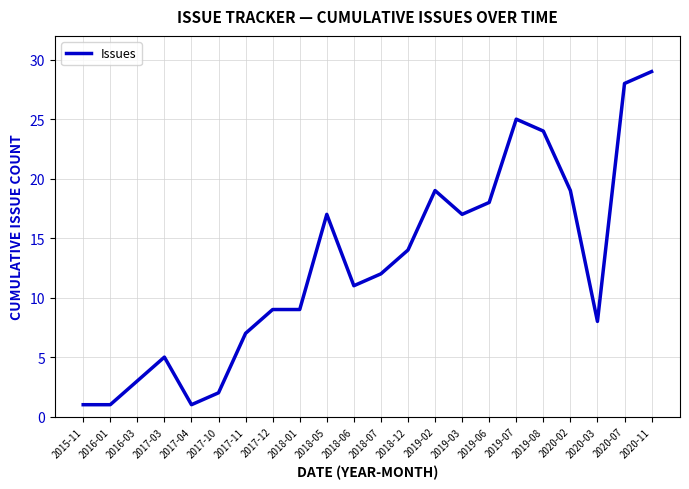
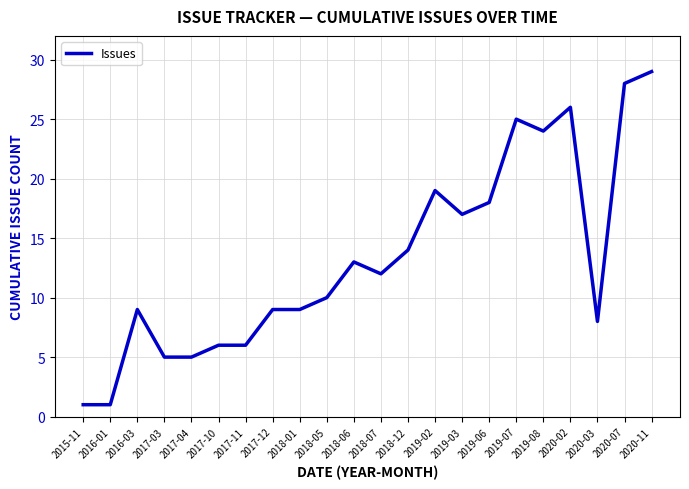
  {
    "2015-11": 1,
    "2016-01": 1,
-   "2016-03": 3,
+   "2016-03": 9,
    "2017-03": 5,
-   "2017-04": 1,
-   "2017-10": 2,
-   "2017-11": 7,
+   "2017-04": 5,
+   "2017-10": 6,
+   "2017-11": 6,
    "2017-12": 9,
    "2018-01": 9,
-   "2018-05": 17,
-   "2018-06": 11,
+   "2018-05": 10,
+   "2018-06": 13,
    "2018-07": 12,
    "2018-12": 14,
    "2019-02": 19,
    "2019-03": 17,
    "2019-06": 18,
    "2019-07": 25,
    "2019-08": 24,
-   "2020-02": 19,
+   "2020-02": 26,
    "2020-03": 8,
    "2020-07": 28,
    "2020-11": 29
  }
